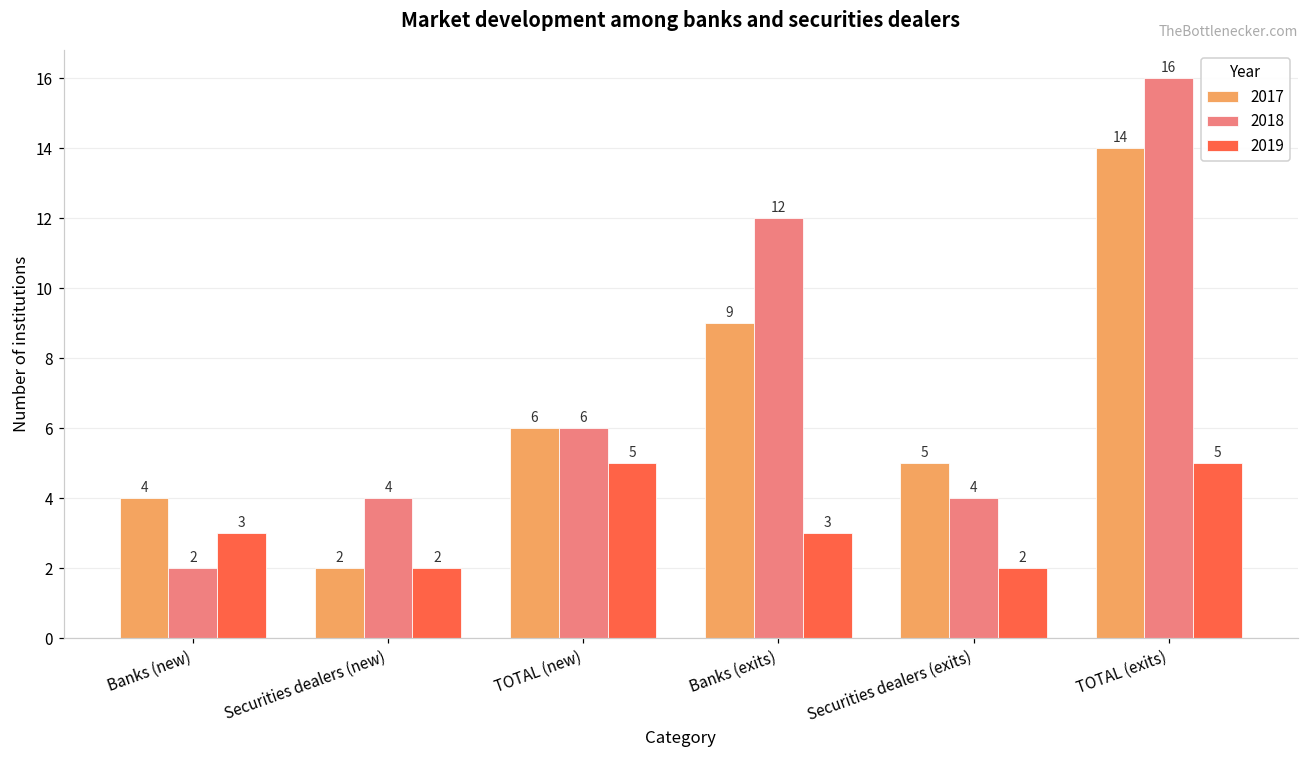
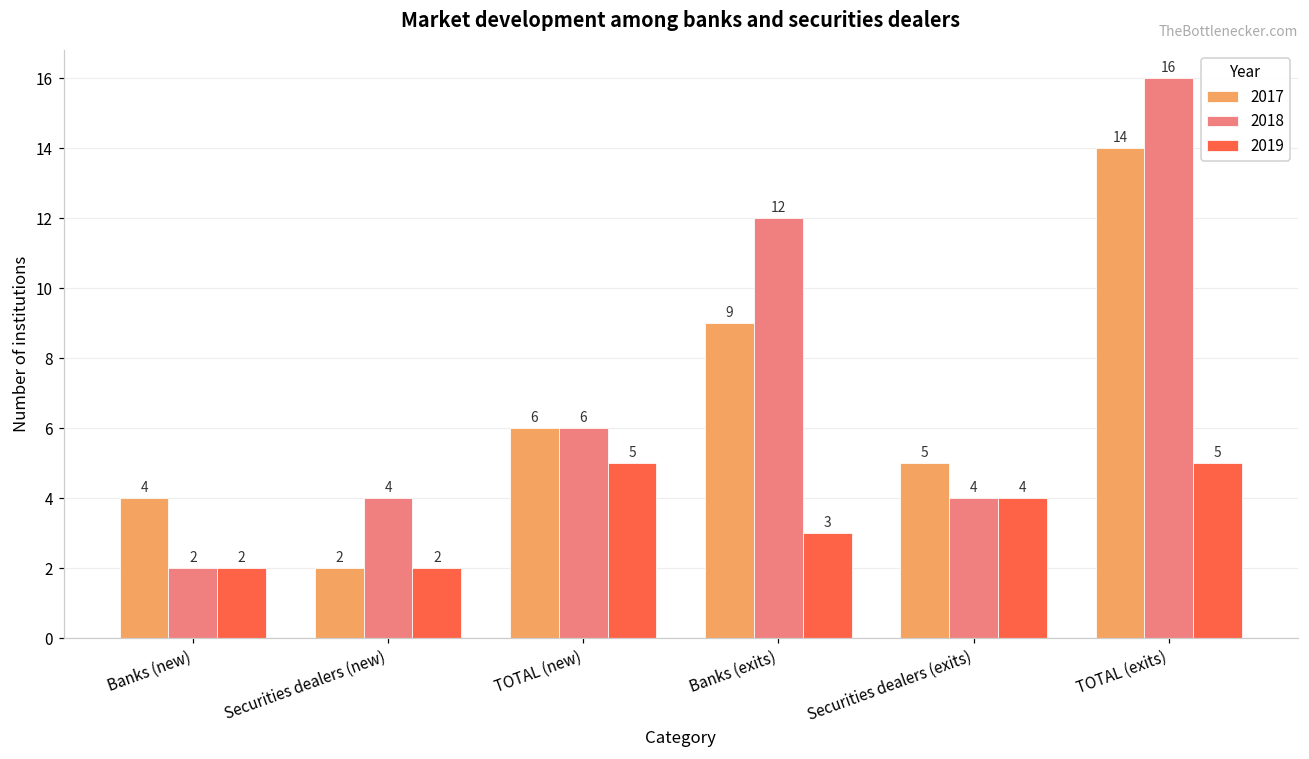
  {
    "2019": {
-     "Banks (new)": 3,
+     "Banks (new)": 2,
      "Securities dealers (new)": 2,
      "TOTAL (new)": 5,
      "Banks (exits)": 3,
-     "Securities dealers (exits)": 2,
+     "Securities dealers (exits)": 4,
      "TOTAL (exits)": 5
    }
  }
